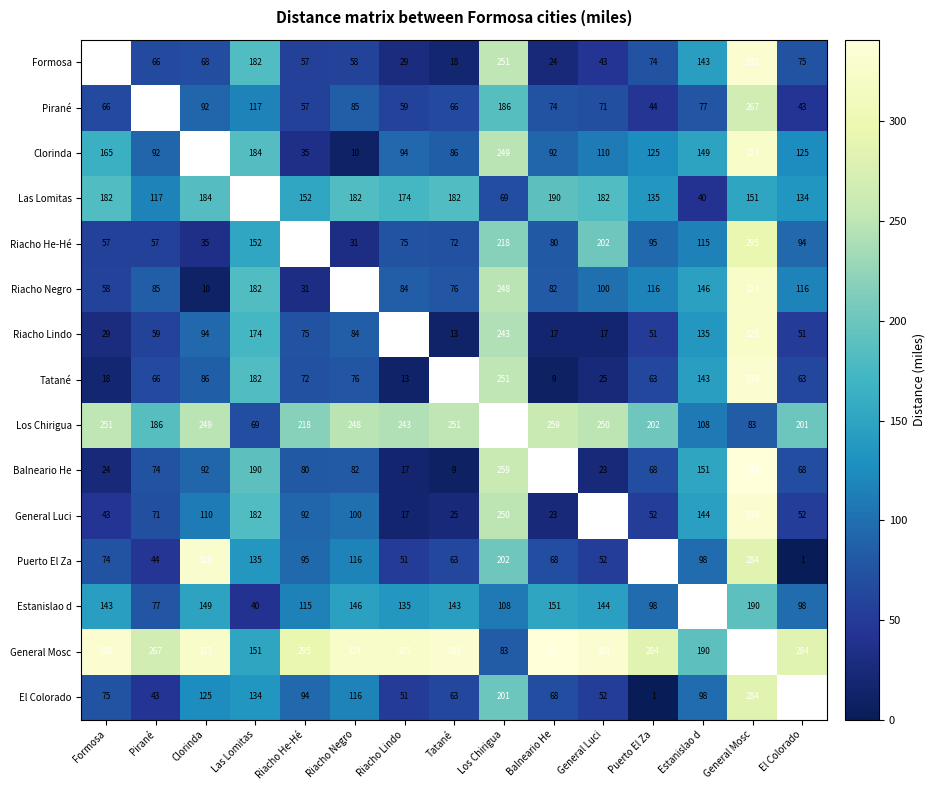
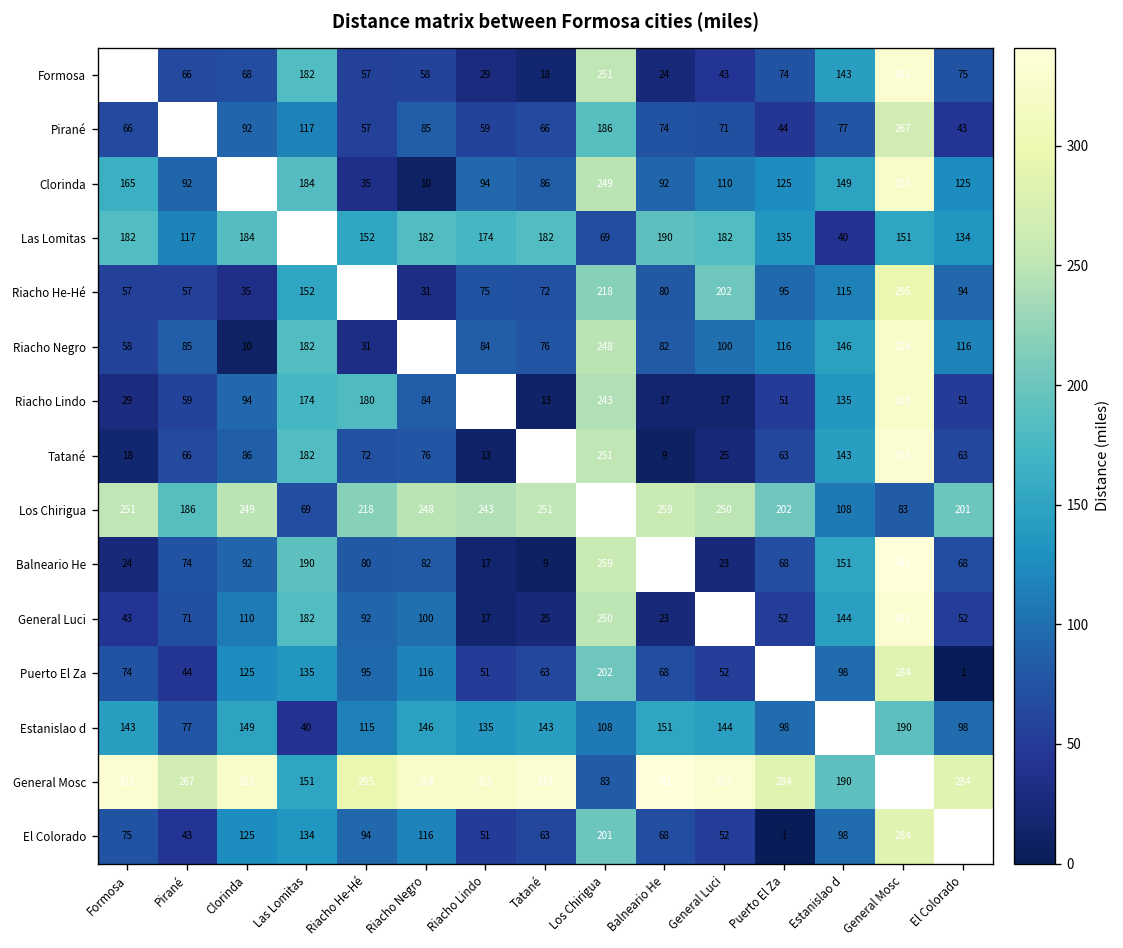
  {
    "Riacho Lindo": {
      "Formosa": 29,
      "Pirané": 59,
      "Clorinda": 94,
      "Las Lomitas": 174,
-     "Riacho He-Hé": 75,
+     "Riacho He-Hé": 180,
      "Riacho Negro": 84,
      "Tatané": 13,
      "Los Chirigua": 243,
      "Balneario He": 17,
      "General Luci": 17,
      "Puerto El Za": 51,
      "Estanislao d": 135,
      "General Mosc": 325,
      "El Colorado": 51
    },
    "Puerto El Za": {
      "Formosa": 74,
      "Pirané": 44,
-     "Clorinda": 328,
+     "Clorinda": 125,
      "Las Lomitas": 135,
      "Riacho He-Hé": 95,
      "Riacho Negro": 116,
      "Riacho Lindo": 51,
      "Tatané": 63,
      "Los Chirigua": 202,
      "Balneario He": 68,
      "General Luci": 52,
      "Estanislao d": 98,
      "General Mosc": 284,
      "El Colorado": 1
    }
  }
